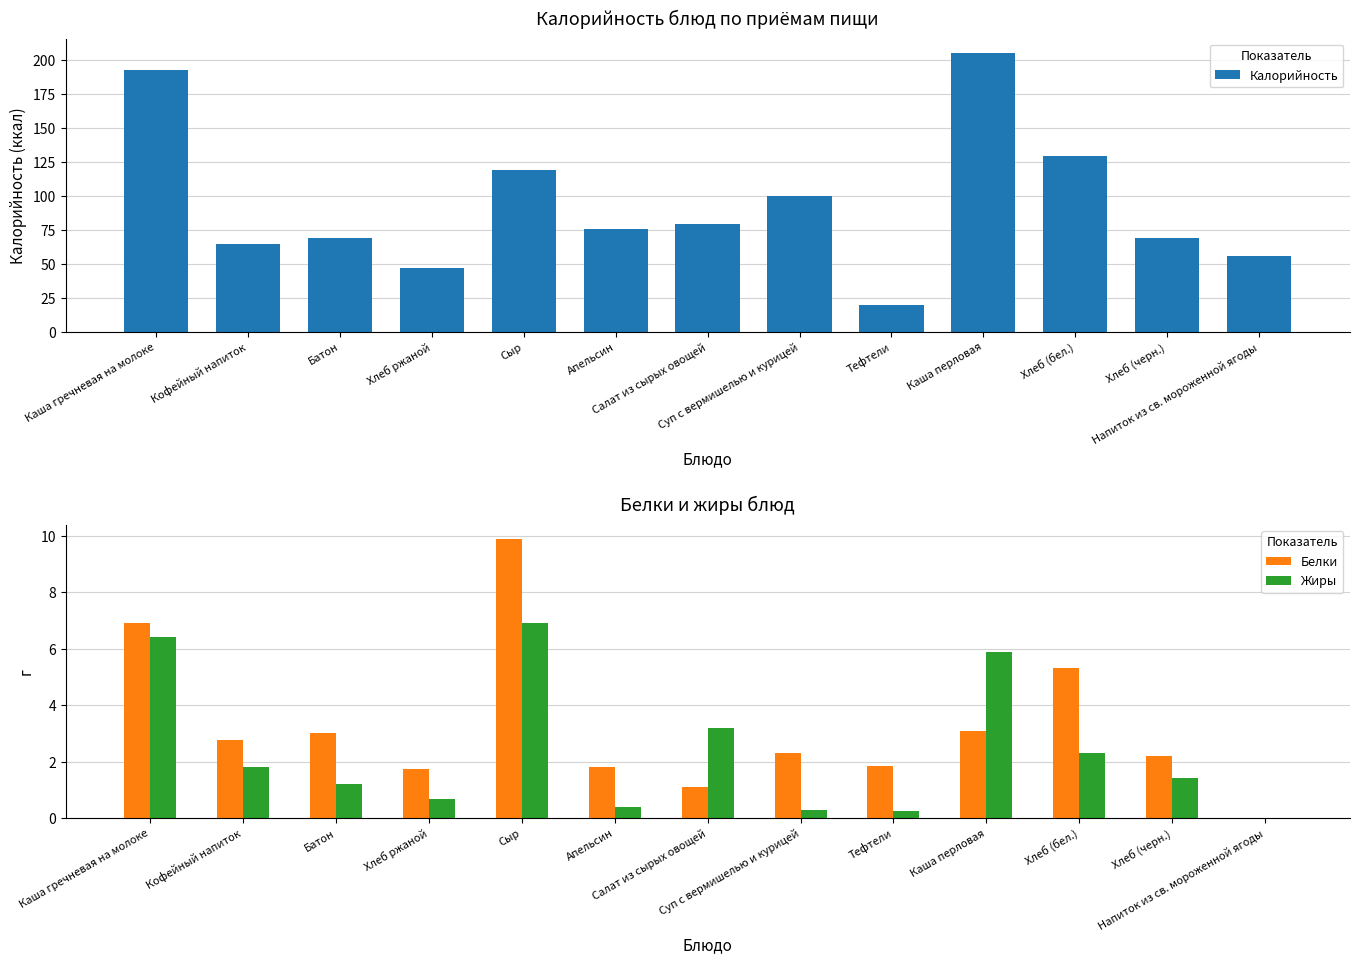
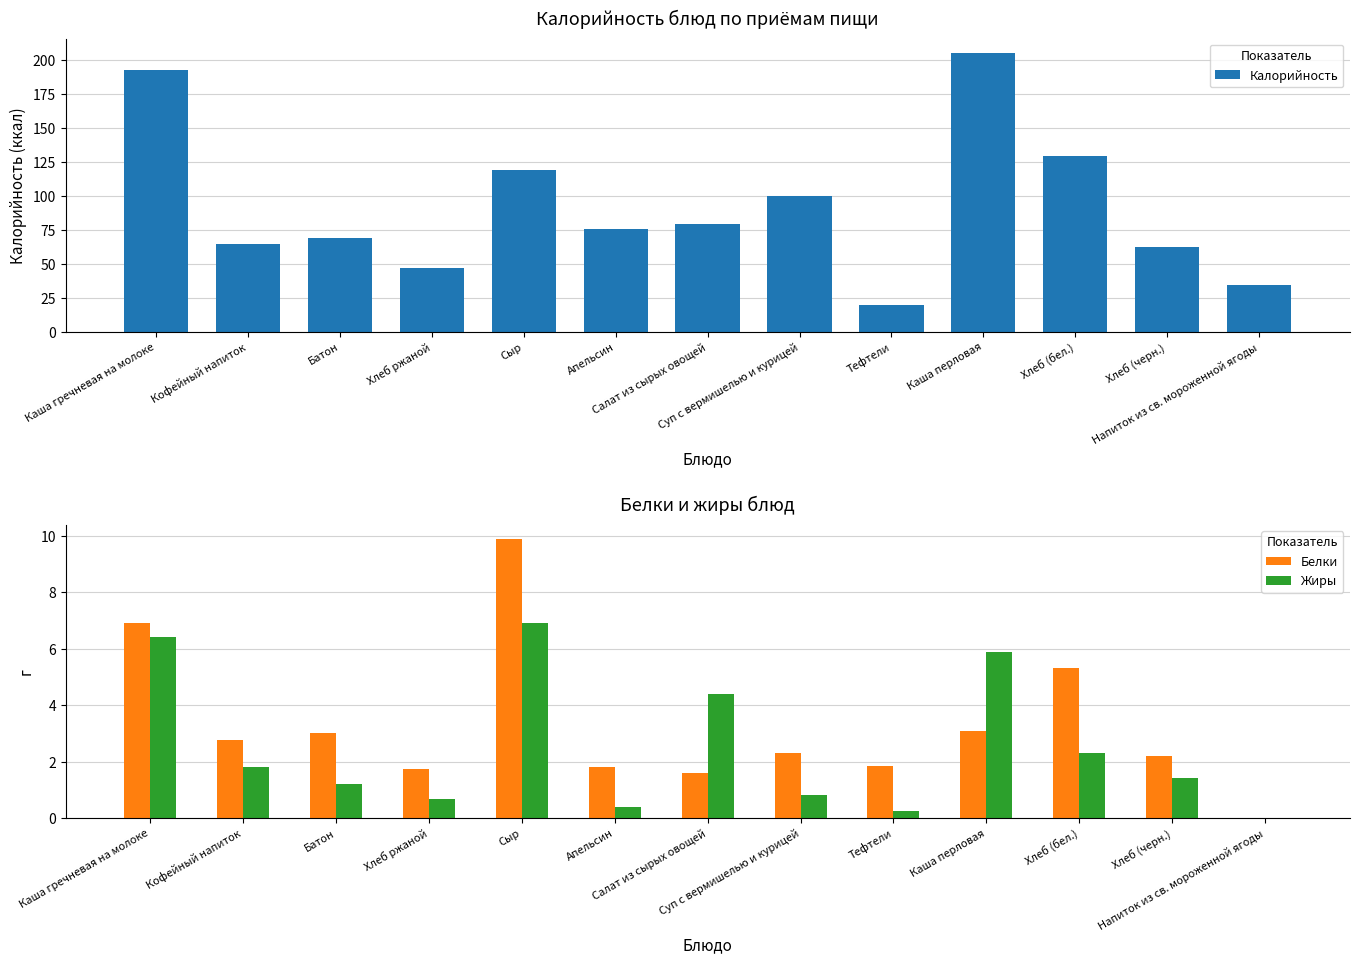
  {
    "Калорийность блюд по приёмам пищи": {
      "Каша гречневая на молоке": 192,
      "Кофейный напиток": 64,
      "Батон": 69,
      "Хлеб ржаной": 47,
      "Сыр": 119,
      "Апельсин": 76,
      "Салат из сырых овощей": 79,
      "Суп с вермишелью и курицей": 100,
      "Тефтели": 20,
      "Каша перловая": 205,
      "Хлеб (бел.)": 129,
-     "Хлеб (черн.)": 69,
-     "Напиток из св. мороженной ягоды": 56
+     "Хлеб (черн.)": 62,
+     "Напиток из св. мороженной ягоды": 34
    },
    "Белки и жиры блюд": {
      "Белки": {
        "Каша гречневая на молоке": 6.9,
        "Кофейный напиток": 2.8,
        "Батон": 3.0,
        "Хлеб ржаной": 1.7,
        "Сыр": 9.9,
        "Апельсин": 1.8,
-       "Салат из сырых овощей": 1.1,
+       "Салат из сырых овощей": 1.6,
        "Суп с вермишелью и курицей": 2.3,
        "Тефтели": 1.9,
        "Каша перловая": 3.1,
        "Хлеб (бел.)": 5.3,
        "Хлеб (черн.)": 2.2,
        "Напиток из св. мороженной ягоды": 0.0
      },
      "Жиры": {
        "Каша гречневая на молоке": 6.4,
        "Кофейный напиток": 1.8,
        "Батон": 1.2,
        "Хлеб ржаной": 0.7,
        "Сыр": 6.9,
        "Апельсин": 0.4,
-       "Салат из сырых овощей": 3.2,
-       "Суп с вермишелью и курицей": 0.3,
+       "Салат из сырых овощей": 4.4,
+       "Суп с вермишелью и курицей": 0.8,
        "Тефтели": 0.2,
        "Каша перловая": 5.9,
        "Хлеб (бел.)": 2.3,
        "Хлеб (черн.)": 1.4,
        "Напиток из св. мороженной ягоды": 0.0
      }
    }
  }
